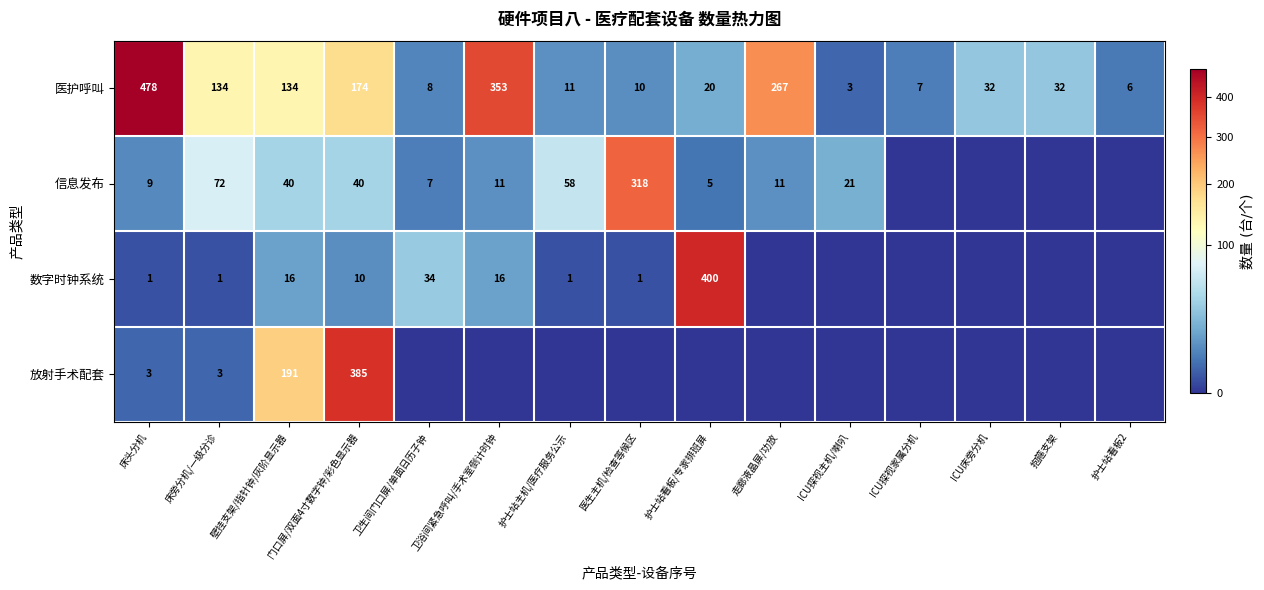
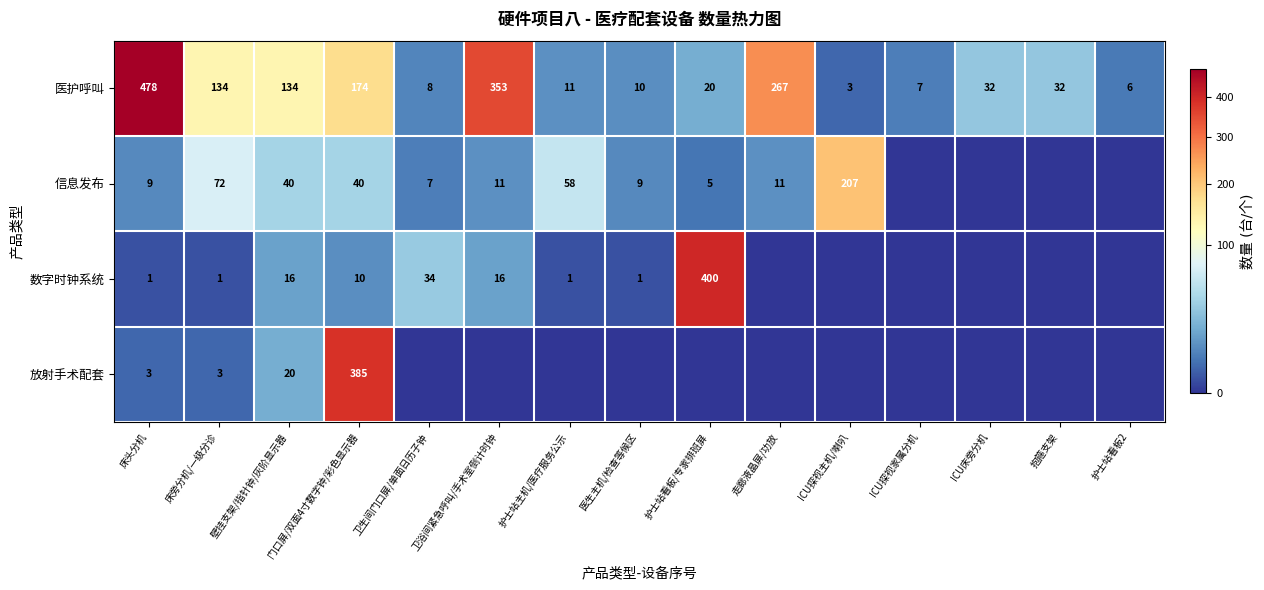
  {
    "医护呼叫": {
      "床头分机": 478,
      "床旁分机/一级分诊": 134,
      "壁挂支架/指针钟/灰阶显示器": 134,
      "门口屏/双面4寸数字钟/彩色显示器": 174,
      "卫生间门口屏/单面日历子钟": 8,
      "卫浴间紧急呼叫/手术室倒计时钟": 353,
      "护士站主机/医疗服务公示": 11,
      "医生主机/检查等候区": 10,
      "护士站看板/专家排班屏": 20,
      "走廊液晶屏/功放": 267,
      "ICU探视主机/喇叭": 3,
      "ICU探视家属分机": 7,
      "ICU床旁分机": 32,
      "抱箍支架": 32,
      "护士站看板2": 6
    },
    "信息发布": {
      "床头分机": 9,
      "床旁分机/一级分诊": 72,
      "壁挂支架/指针钟/灰阶显示器": 40,
      "门口屏/双面4寸数字钟/彩色显示器": 40,
      "卫生间门口屏/单面日历子钟": 7,
      "卫浴间紧急呼叫/手术室倒计时钟": 11,
      "护士站主机/医疗服务公示": 58,
-     "医生主机/检查等候区": 318,
+     "医生主机/检查等候区": 9,
      "护士站看板/专家排班屏": 5,
      "走廊液晶屏/功放": 11,
-     "ICU探视主机/喇叭": 21
+     "ICU探视主机/喇叭": 207
    },
    "数字时钟系统": {
      "床头分机": 1,
      "床旁分机/一级分诊": 1,
      "壁挂支架/指针钟/灰阶显示器": 16,
      "门口屏/双面4寸数字钟/彩色显示器": 10,
      "卫生间门口屏/单面日历子钟": 34,
      "卫浴间紧急呼叫/手术室倒计时钟": 16,
      "护士站主机/医疗服务公示": 1,
      "医生主机/检查等候区": 1,
      "护士站看板/专家排班屏": 400
    },
    "放射手术配套": {
      "床头分机": 3,
      "床旁分机/一级分诊": 3,
-     "壁挂支架/指针钟/灰阶显示器": 191,
+     "壁挂支架/指针钟/灰阶显示器": 20,
      "门口屏/双面4寸数字钟/彩色显示器": 385
    }
  }
